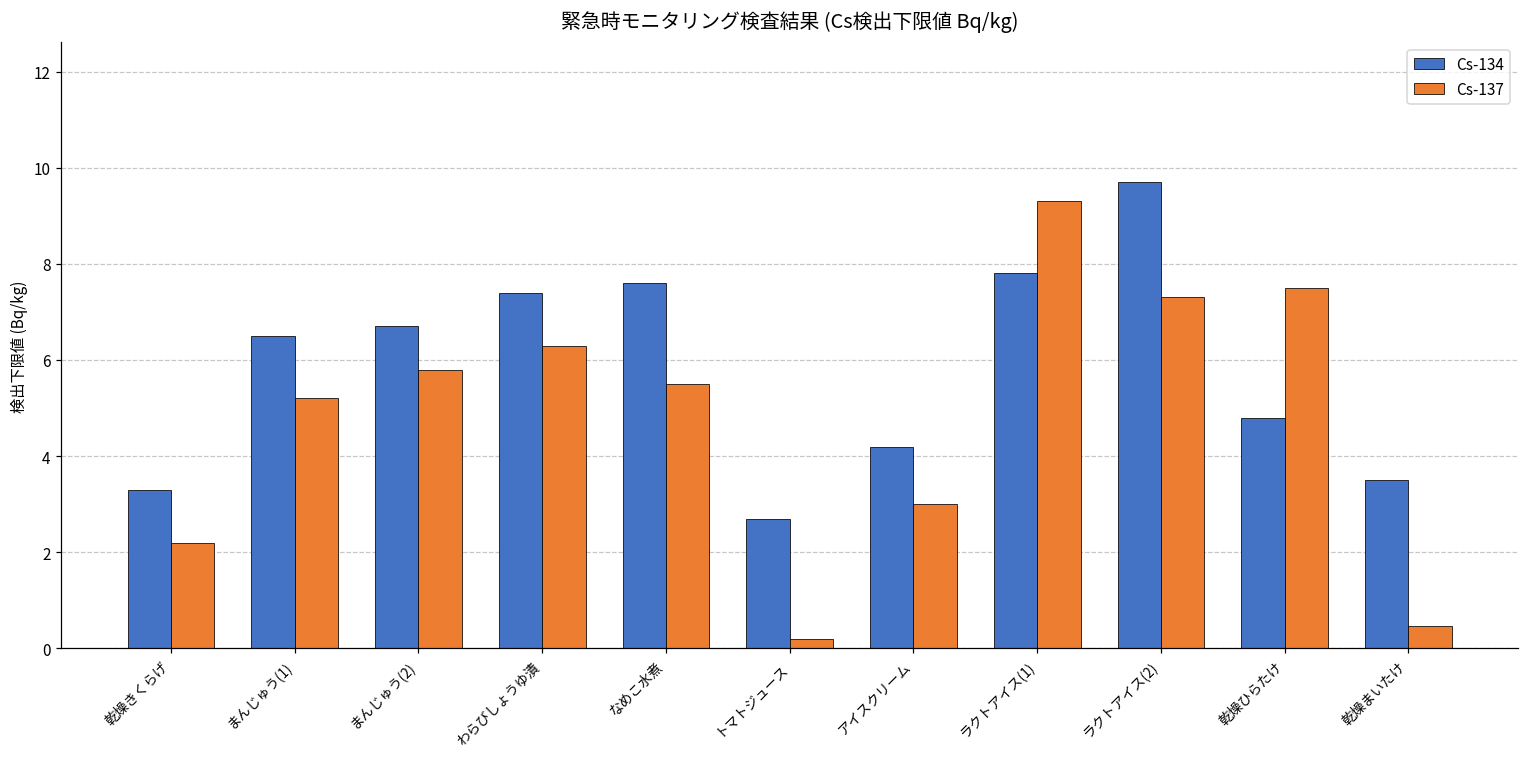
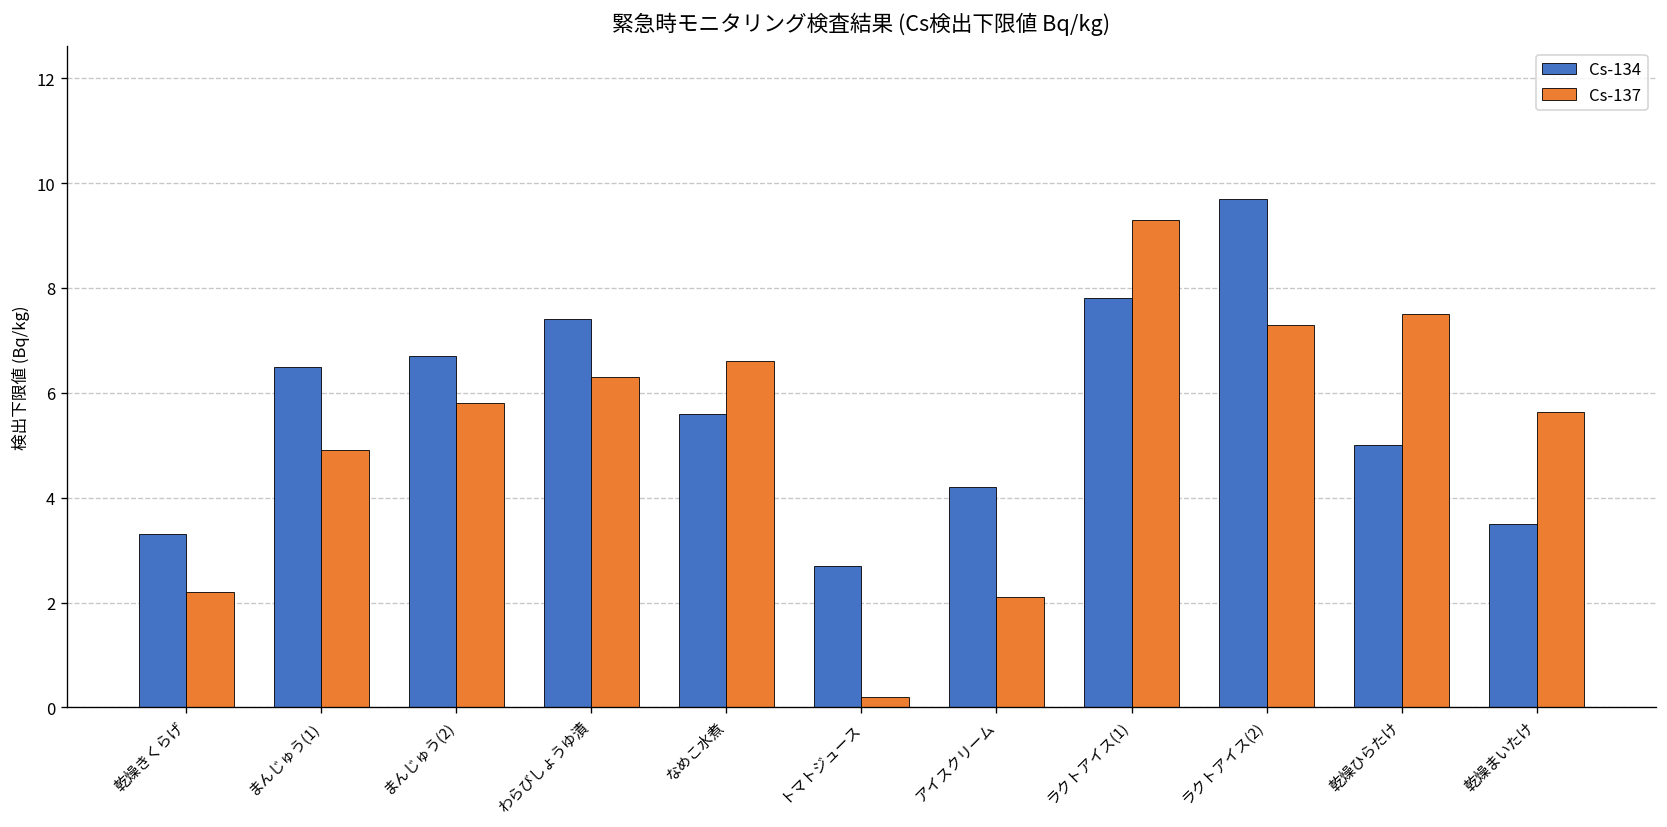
  {
    "Cs-134": {
      "乾燥きくらげ": 3.3,
      "まんじゅう(1)": 6.5,
      "まんじゅう(2)": 6.7,
      "わらびしょうゆ漬": 7.4,
-     "なめこ水煮": 7.6,
+     "なめこ水煮": 5.6,
      "トマトジュース": 2.7,
      "アイスクリーム": 4.2,
      "ラクトアイス(1)": 7.8,
      "ラクトアイス(2)": 9.7,
-     "乾燥ひらたけ": 4.8,
+     "乾燥ひらたけ": 5.0,
      "乾燥まいたけ": 3.5
    },
    "Cs-137": {
      "乾燥きくらげ": 2.2,
-     "まんじゅう(1)": 5.2,
+     "まんじゅう(1)": 4.9,
      "まんじゅう(2)": 5.8,
      "わらびしょうゆ漬": 6.3,
-     "なめこ水煮": 5.5,
+     "なめこ水煮": 6.6,
      "トマトジュース": 0.2,
-     "アイスクリーム": 3.0,
+     "アイスクリーム": 2.1,
      "ラクトアイス(1)": 9.3,
      "ラクトアイス(2)": 7.3,
      "乾燥ひらたけ": 7.5,
-     "乾燥まいたけ": 0.5
+     "乾燥まいたけ": 5.6
    }
  }
